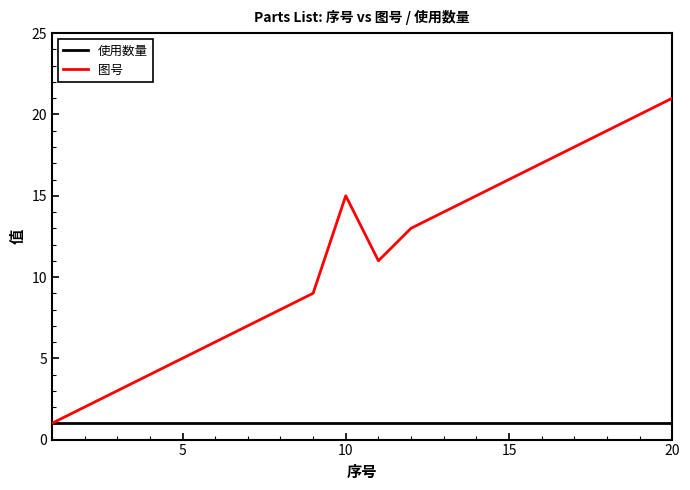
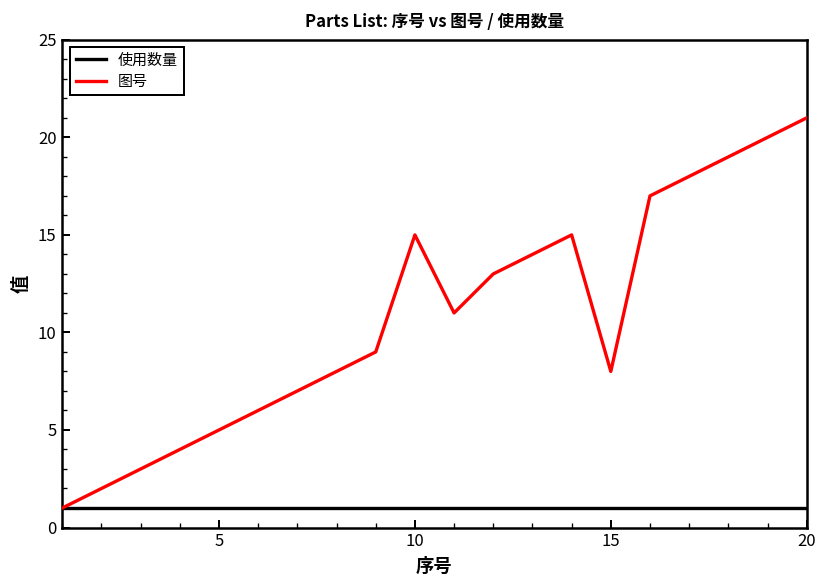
  {
    "使用数量": {
      "5": 1,
      "10": 1,
      "15": 1,
      "20": 1
    },
    "图号": {
      "5": 5,
      "10": 15,
-     "15": 16,
+     "15": 8,
      "20": 21
    }
  }
